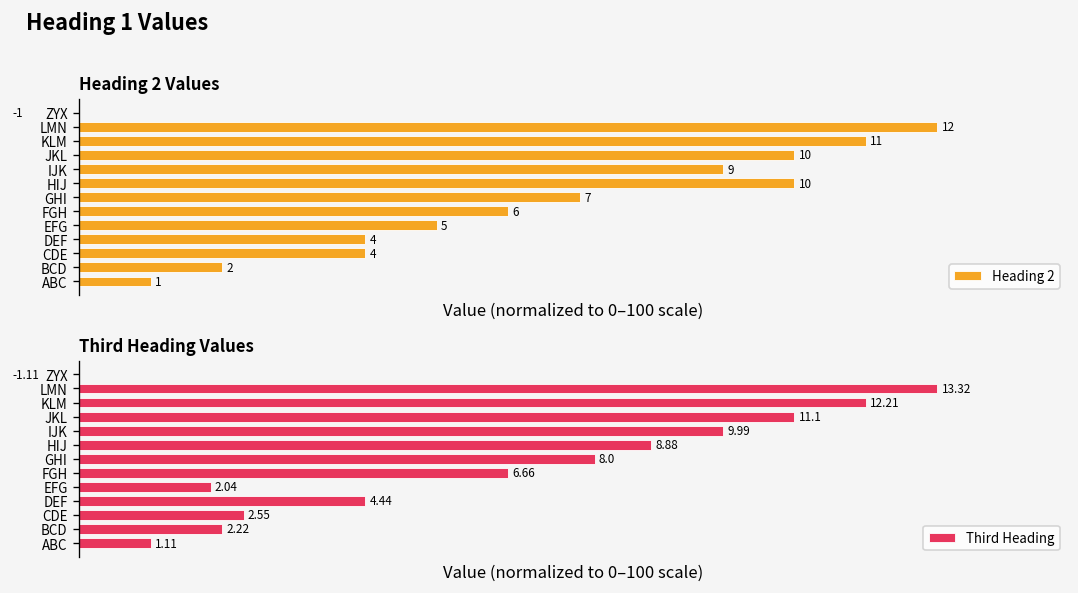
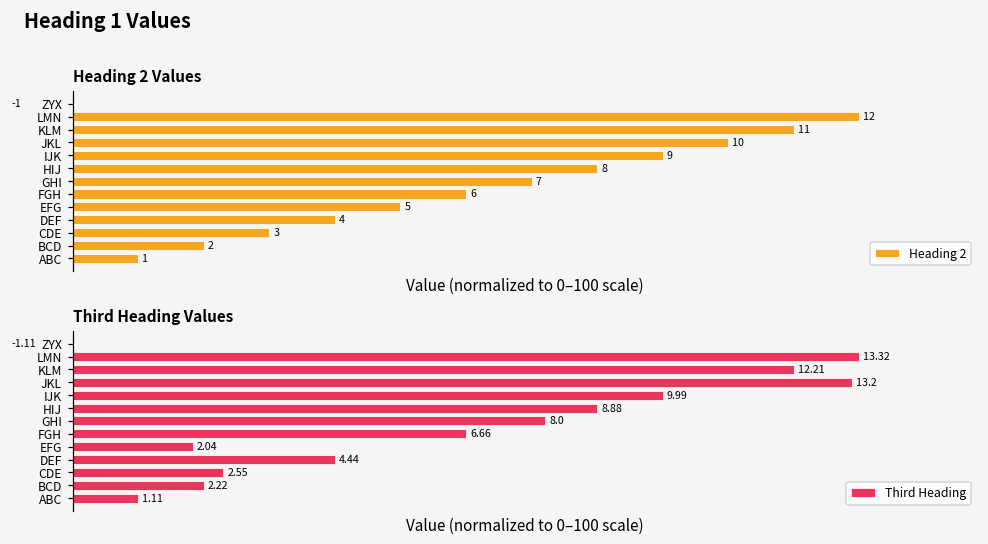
  {
    "Heading 2 Values": {
-     "HIJ": 10,
-     "CDE": 4
+     "HIJ": 8,
+     "CDE": 3
    },
    "Third Heading Values": {
-     "JKL": 11.1
+     "JKL": 13.2
    }
  }
